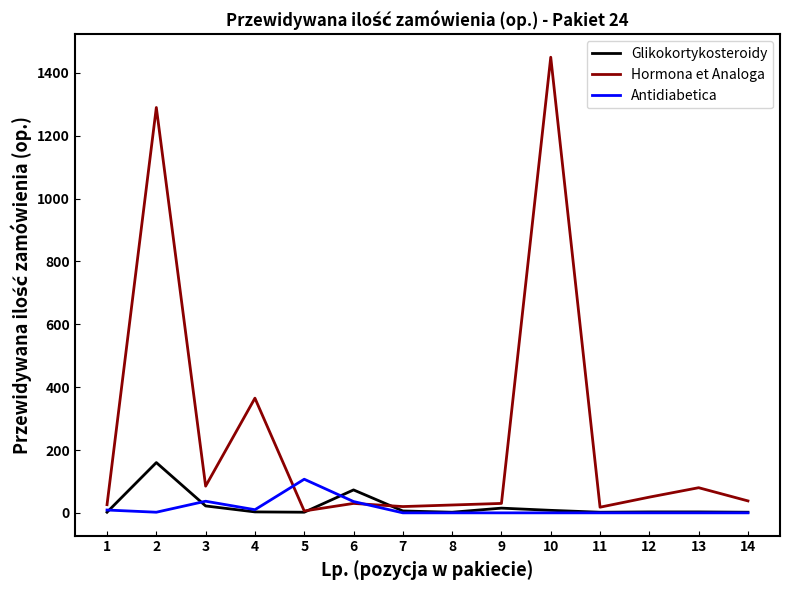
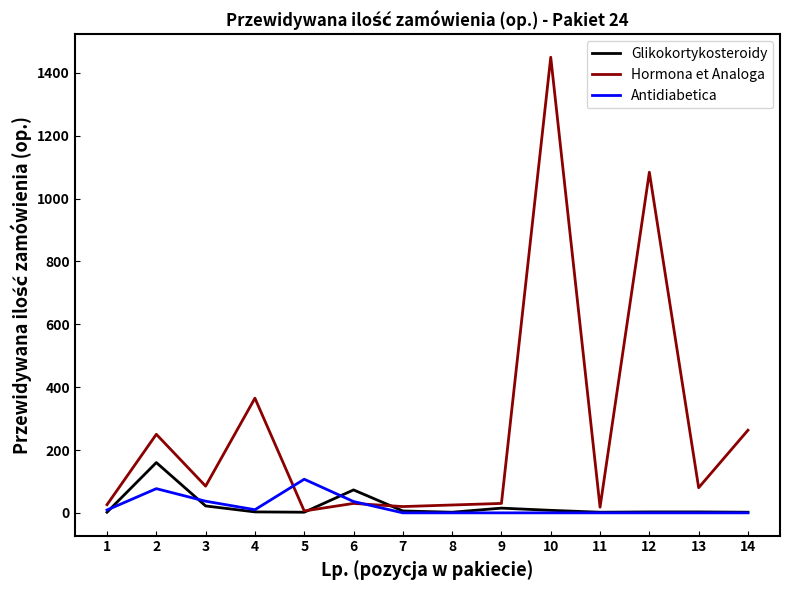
  {
    "Glikokortykosteroidy": {
      "2": 160,
      "3": 20,
      "6": 70,
      "9": 20
    },
    "Hormona et Analoga": {
      "1": 30,
-     "2": 1290,
+     "2": 250,
      "3": 90,
      "4": 370,
      "7": 20,
      "8": 30,
      "9": 30,
      "10": 1450,
      "11": 20,
-     "12": 50,
+     "12": 1080,
      "13": 80,
-     "14": 40
+     "14": 260
    },
    "Antidiabetica": {
-     "2": 0,
+     "2": 80,
      "3": 40,
      "5": 110,
      "9": 0
    }
  }
